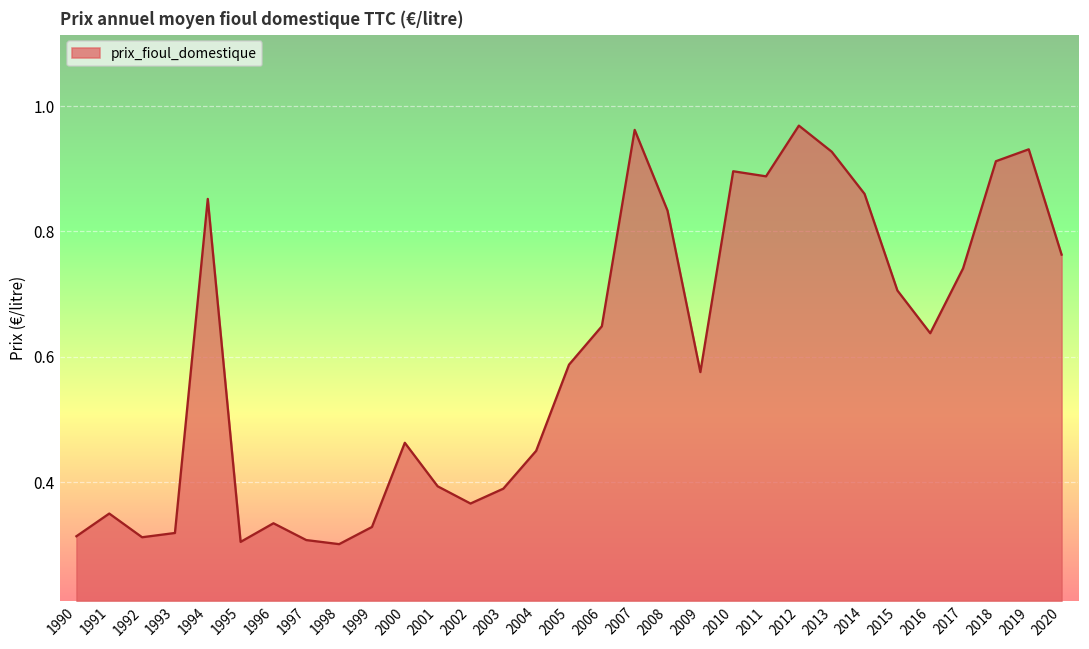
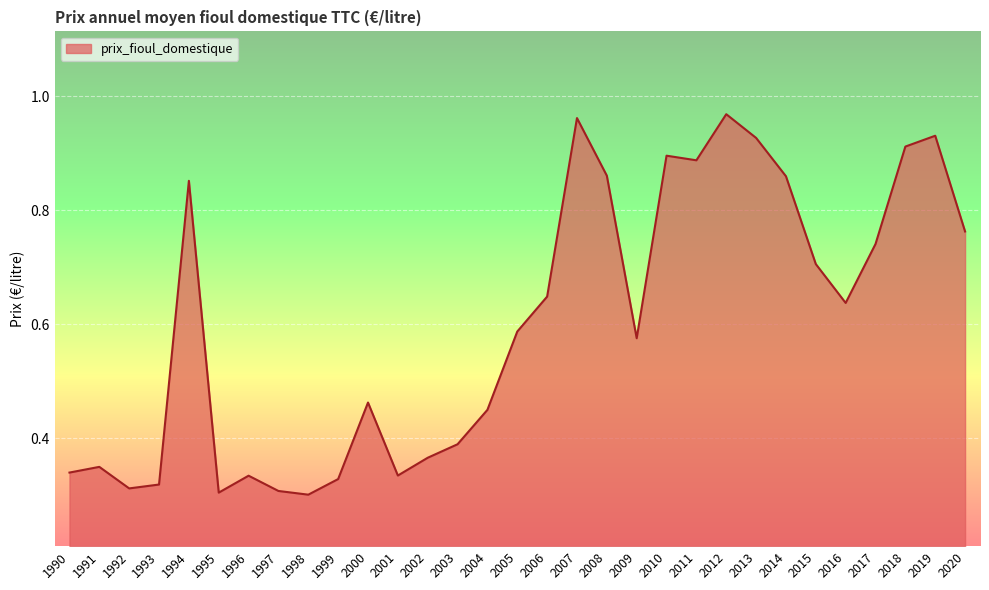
  {
-   "1990": 0.31,
+   "1990": 0.34,
    "1991": 0.35,
    "1992": 0.31,
    "1993": 0.32,
    "1994": 0.85,
    "1995": 0.30,
    "1996": 0.33,
    "1997": 0.31,
    "1998": 0.30,
    "1999": 0.33,
    "2000": 0.46,
-   "2001": 0.39,
+   "2001": 0.33,
    "2002": 0.37,
    "2003": 0.39,
    "2004": 0.45,
    "2005": 0.59,
    "2006": 0.65,
    "2007": 0.96,
-   "2008": 0.83,
+   "2008": 0.86,
    "2009": 0.58,
    "2010": 0.90,
    "2011": 0.89,
    "2012": 0.97,
    "2013": 0.93,
    "2014": 0.86,
    "2015": 0.71,
    "2016": 0.64,
    "2017": 0.74,
    "2018": 0.91,
    "2019": 0.93,
    "2020": 0.76
  }
